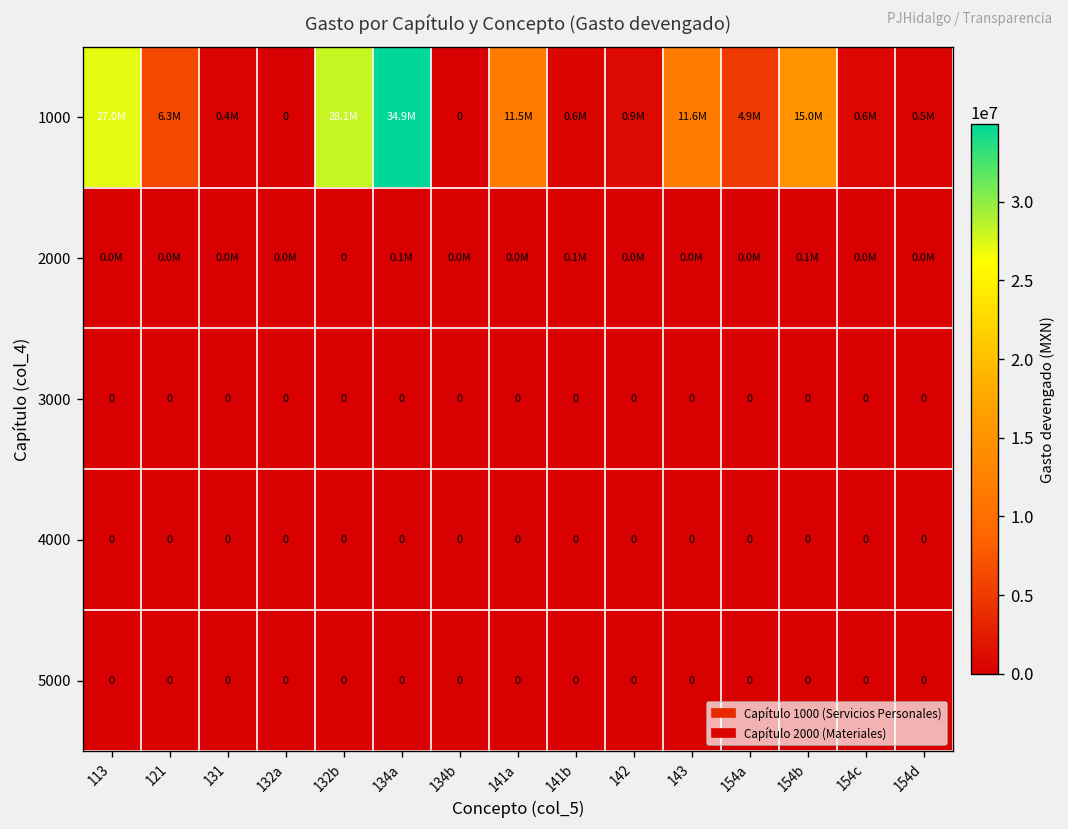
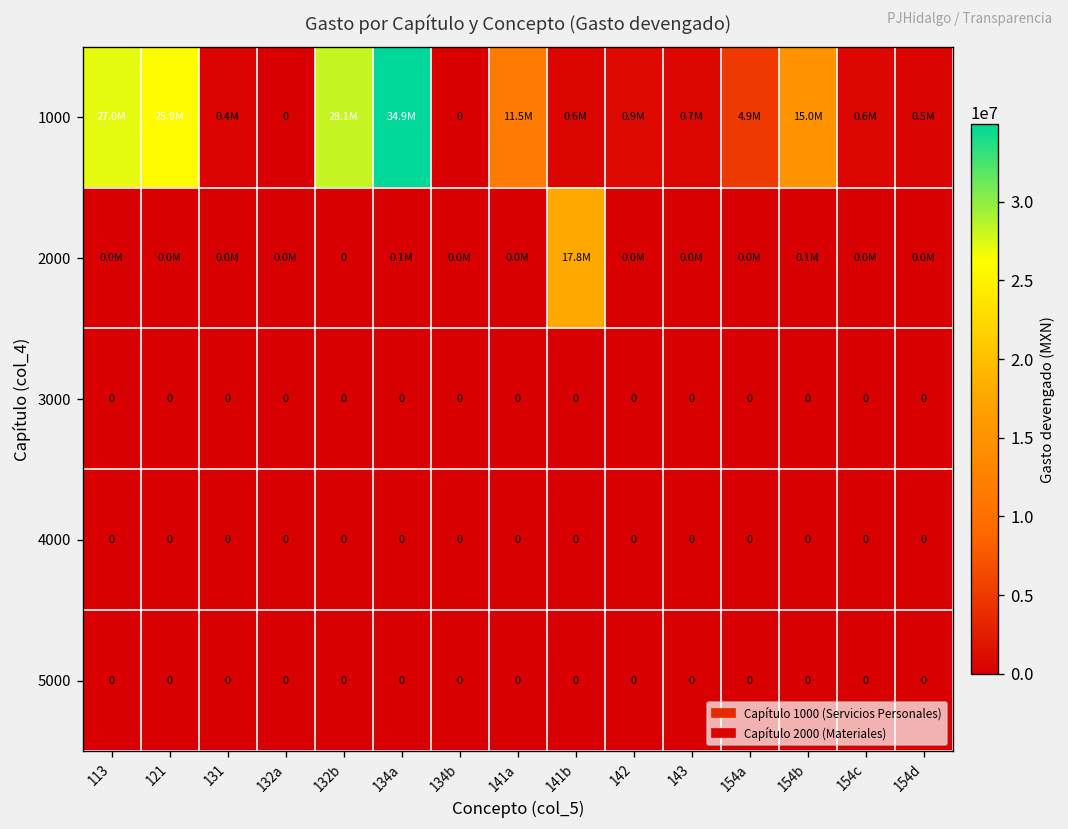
  {
    "1000": {
      "113": "27.0M",
-     "121": "6.3M",
+     "121": "25.9M",
      "131": "0.4M",
      "132a": "0",
      "132b": "28.1M",
      "134a": "34.9M",
      "134b": "0",
      "141a": "11.5M",
      "141b": "0.6M",
      "142": "0.9M",
-     "143": "11.6M",
+     "143": "0.7M",
      "154a": "4.9M",
      "154b": "15.0M",
      "154c": "0.6M",
      "154d": "0.5M"
    },
    "2000": {
      "113": "0.0M",
      "121": "0.0M",
      "131": "0.0M",
      "132a": "0.0M",
      "132b": "0",
      "134a": "0.1M",
      "134b": "0.0M",
      "141a": "0.0M",
-     "141b": "0.1M",
+     "141b": "17.8M",
      "142": "0.0M",
      "143": "0.0M",
      "154a": "0.0M",
      "154b": "0.1M",
      "154c": "0.0M",
      "154d": "0.0M"
    },
    "3000": {
      "113": "0",
      "121": "0",
      "131": "0",
      "132a": "0",
      "132b": "0",
      "134a": "0",
      "134b": "0",
      "141a": "0",
      "141b": "0",
      "142": "0",
      "143": "0",
      "154a": "0",
      "154b": "0",
      "154c": "0",
      "154d": "0"
    },
    "4000": {
      "113": "0",
      "121": "0",
      "131": "0",
      "132a": "0",
      "132b": "0",
      "134a": "0",
      "134b": "0",
      "141a": "0",
      "141b": "0",
      "142": "0",
      "143": "0",
      "154a": "0",
      "154b": "0",
      "154c": "0",
      "154d": "0"
    },
    "5000": {
      "113": "0",
      "121": "0",
      "131": "0",
      "132a": "0",
      "132b": "0",
      "134a": "0",
      "134b": "0",
      "141a": "0",
      "141b": "0",
      "142": "0",
      "143": "0",
      "154a": "0",
      "154b": "0",
      "154c": "0",
      "154d": "0"
    }
  }
